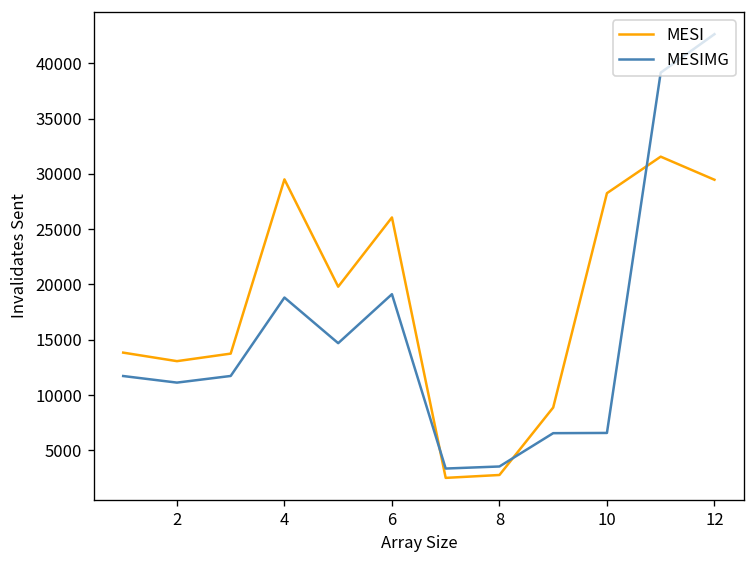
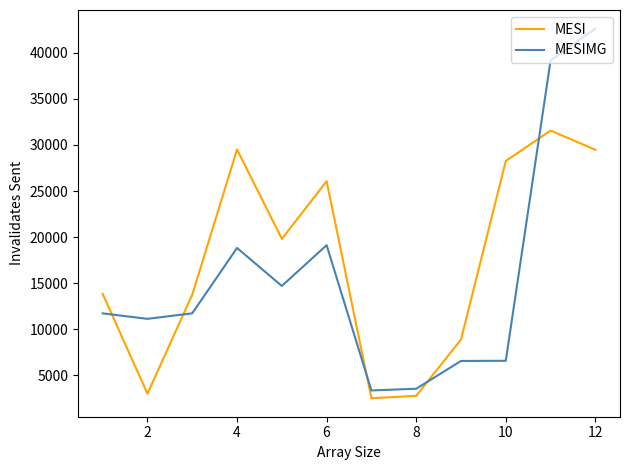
  {
    "MESI": {
-     "2": 13000,
+     "2": 3000,
      "4": 30000,
      "6": 26000,
      "8": 3000,
      "10": 28000,
      "12": 29000
    },
    "MESIMG": {
      "2": 11000,
      "4": 19000,
      "6": 19000,
      "8": 4000,
      "10": 7000
    }
  }
